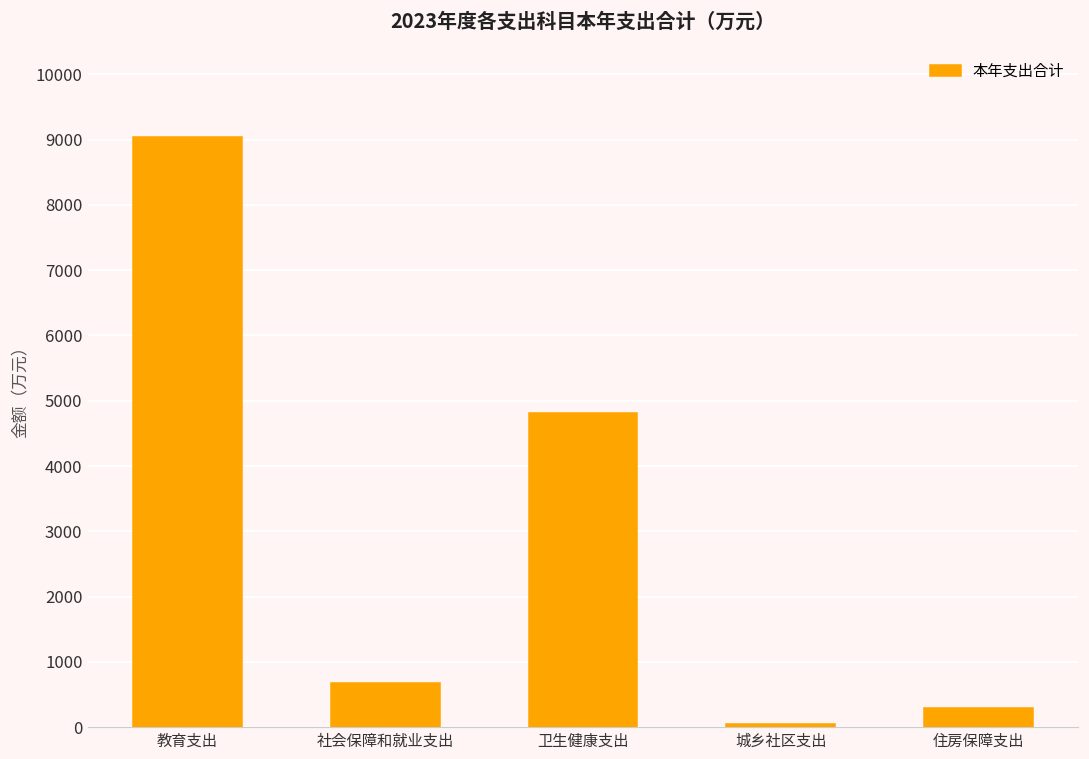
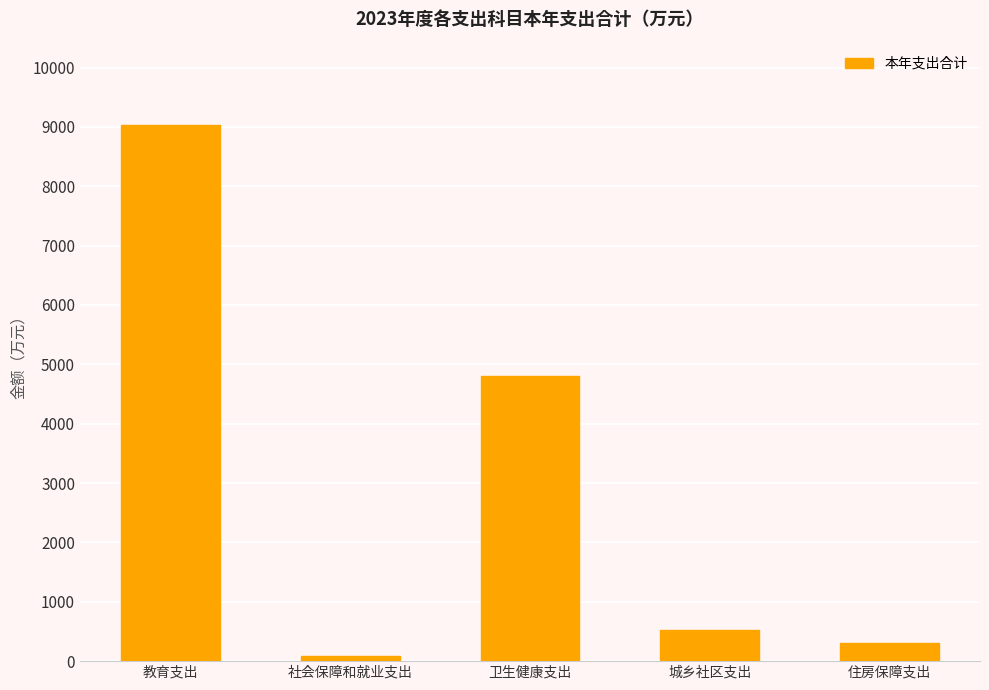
  {
    "教育支出": 9000,
-   "社会保障和就业支出": 700,
+   "社会保障和就业支出": 100,
    "卫生健康支出": 4800,
-   "城乡社区支出": 0,
+   "城乡社区支出": 500,
    "住房保障支出": 300
  }
